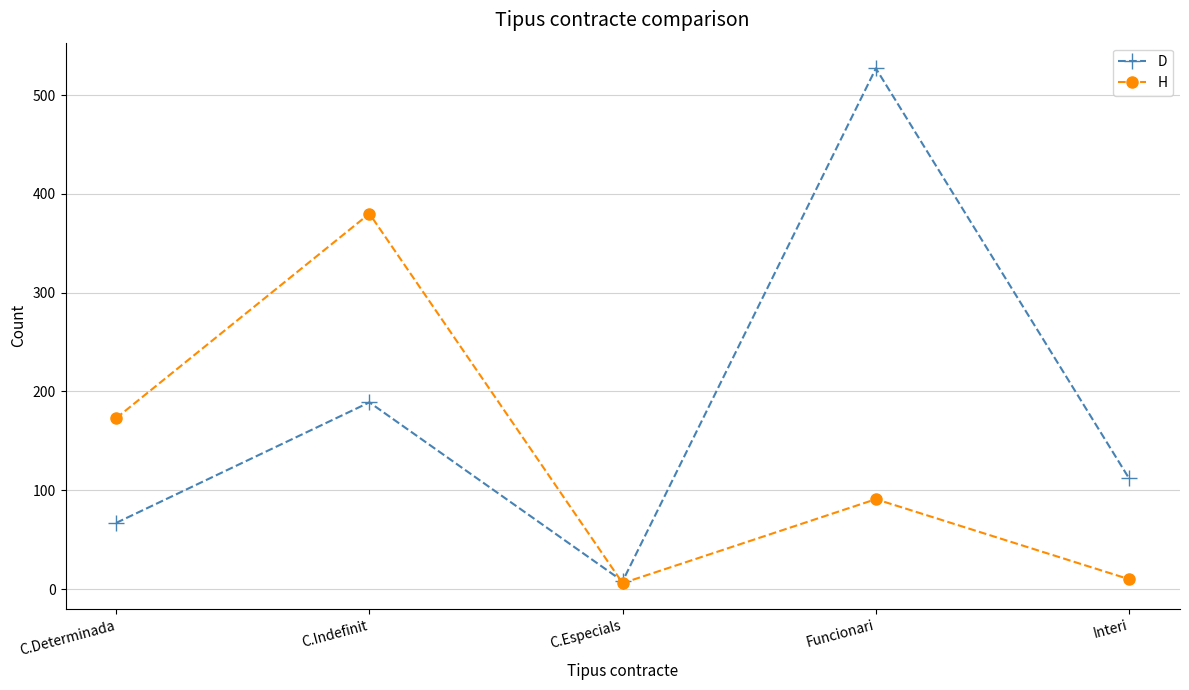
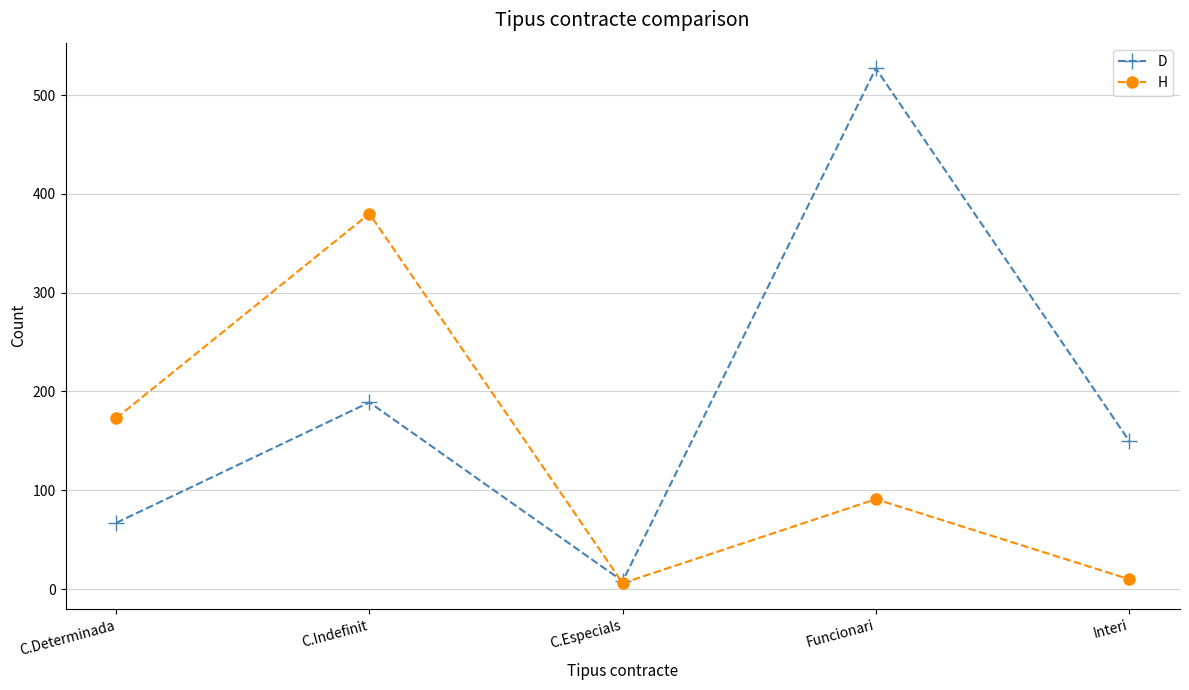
  {
    "D": {
      "C.Determinada": 70,
      "C.Indefinit": 190,
      "Funcionari": 530,
-     "Interi": 110
+     "Interi": 150
    },
    "H": {
      "C.Determinada": 170,
      "C.Indefinit": 380,
      "Funcionari": 90,
      "Interi": 10
    }
  }
